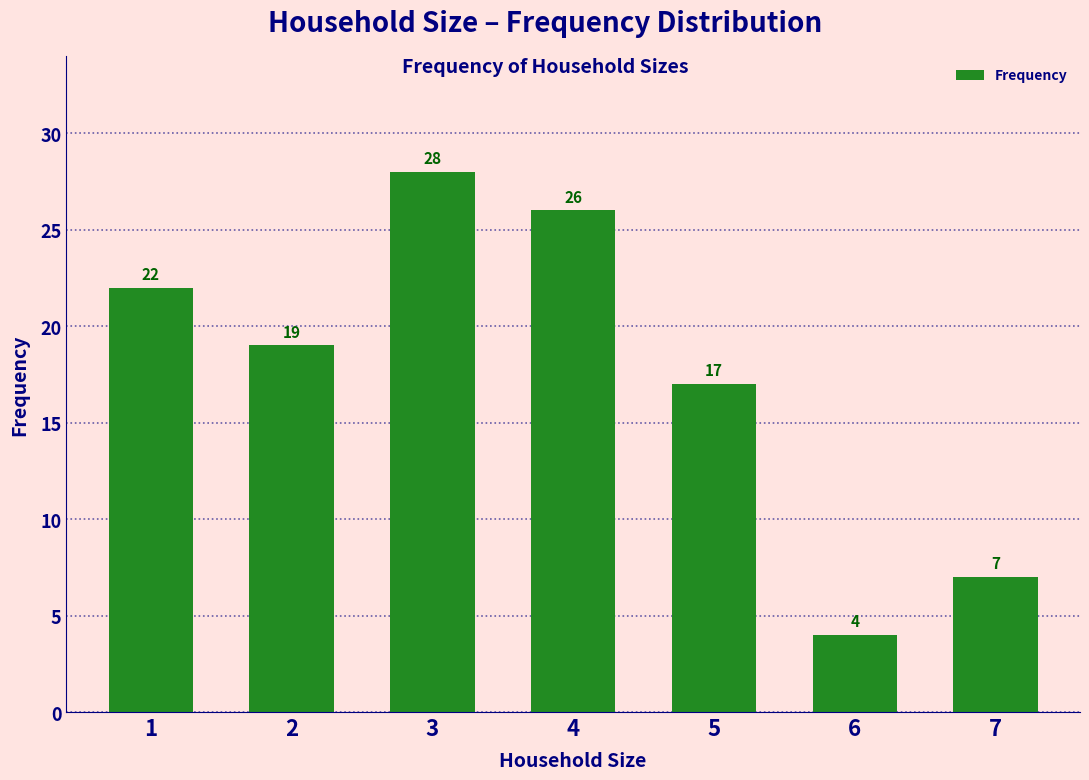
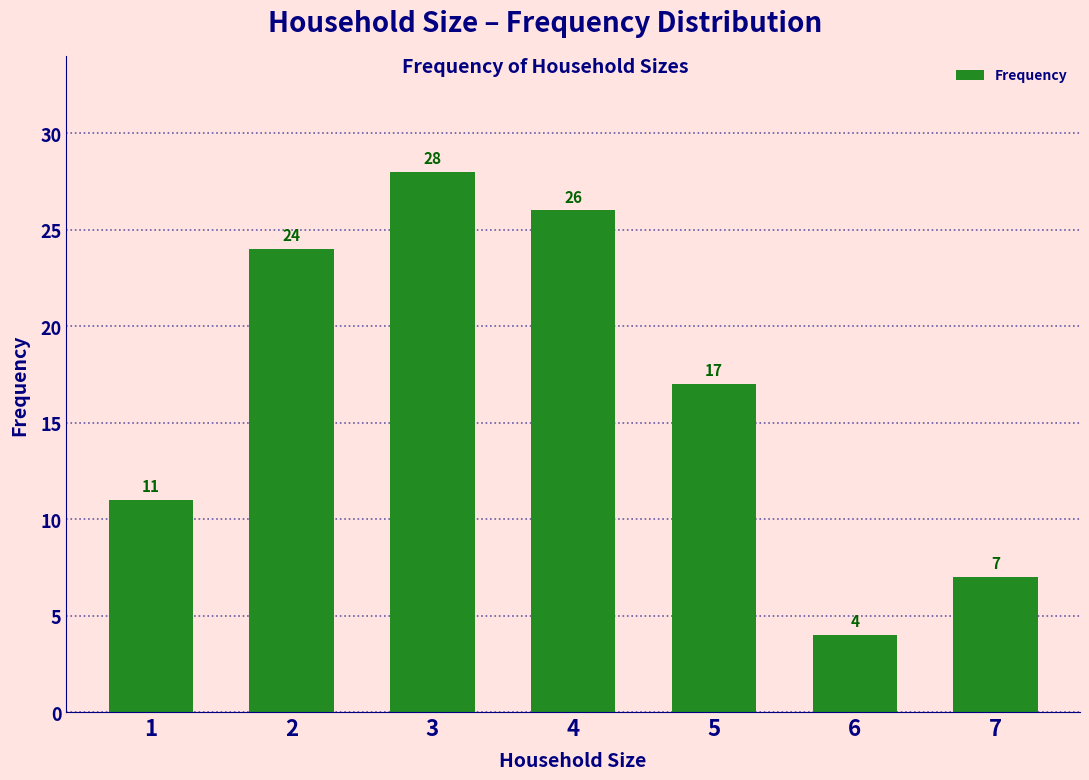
  {
-   "1": 22,
-   "2": 19,
+   "1": 11,
+   "2": 24,
    "3": 28,
    "4": 26,
    "5": 17,
    "6": 4,
    "7": 7
  }
